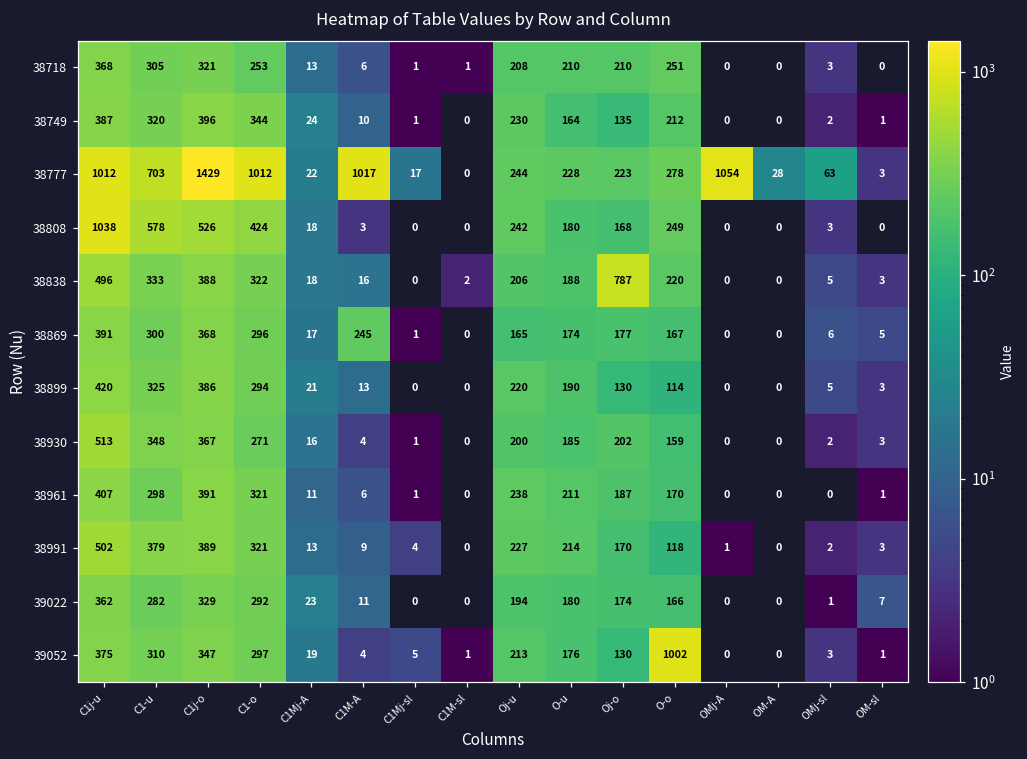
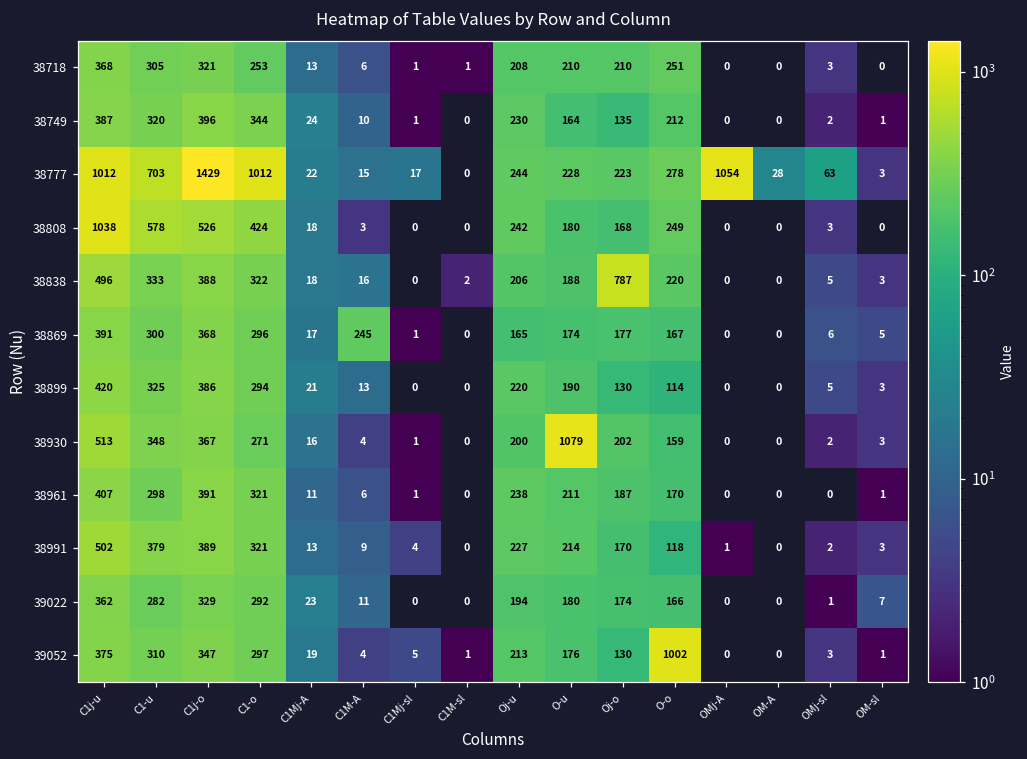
  {
    "38718": {
      "C1j-u": 368,
      "C1-u": 305,
      "C1j-o": 321,
      "C1-o": 253,
      "C1Mj-A": 13,
      "C1M-A": 6,
      "C1Mj-sl": 1,
      "C1M-sl": 1,
      "Oj-u": 208,
      "O-u": 210,
      "Oj-o": 210,
      "O-o": 251,
      "OMj-sl": 3
    },
    "38749": {
      "C1j-u": 387,
      "C1-u": 320,
      "C1j-o": 396,
      "C1-o": 344,
      "C1Mj-A": 24,
      "C1M-A": 10,
      "C1Mj-sl": 1,
      "Oj-u": 230,
      "O-u": 164,
      "Oj-o": 135,
      "O-o": 212,
      "OMj-sl": 2,
      "OM-sl": 1
    },
    "38777": {
      "C1j-u": 1012,
      "C1-u": 703,
      "C1j-o": 1429,
      "C1-o": 1012,
      "C1Mj-A": 22,
-     "C1M-A": 1017,
+     "C1M-A": 15,
      "C1Mj-sl": 17,
      "Oj-u": 244,
      "O-u": 228,
      "Oj-o": 223,
      "O-o": 278,
      "OMj-A": 1054,
      "OM-A": 28,
      "OMj-sl": 63,
      "OM-sl": 3
    },
    "38808": {
      "C1j-u": 1038,
      "C1-u": 578,
      "C1j-o": 526,
      "C1-o": 424,
      "C1Mj-A": 18,
      "C1M-A": 3,
      "Oj-u": 242,
      "O-u": 180,
      "Oj-o": 168,
      "O-o": 249,
      "OMj-sl": 3
    },
    "38838": {
      "C1j-u": 496,
      "C1-u": 333,
      "C1j-o": 388,
      "C1-o": 322,
      "C1Mj-A": 18,
      "C1M-A": 16,
      "C1M-sl": 2,
      "Oj-u": 206,
      "O-u": 188,
      "Oj-o": 787,
      "O-o": 220,
      "OMj-sl": 5,
      "OM-sl": 3
    },
    "38869": {
      "C1j-u": 391,
      "C1-u": 300,
      "C1j-o": 368,
      "C1-o": 296,
      "C1Mj-A": 17,
      "C1M-A": 245,
      "C1Mj-sl": 1,
      "Oj-u": 165,
      "O-u": 174,
      "Oj-o": 177,
      "O-o": 167,
      "OMj-sl": 6,
      "OM-sl": 5
    },
    "38899": {
      "C1j-u": 420,
      "C1-u": 325,
      "C1j-o": 386,
      "C1-o": 294,
      "C1Mj-A": 21,
      "C1M-A": 13,
      "Oj-u": 220,
      "O-u": 190,
      "Oj-o": 130,
      "O-o": 114,
      "OMj-sl": 5,
      "OM-sl": 3
    },
    "38930": {
      "C1j-u": 513,
      "C1-u": 348,
      "C1j-o": 367,
      "C1-o": 271,
      "C1Mj-A": 16,
      "C1M-A": 4,
      "C1Mj-sl": 1,
      "Oj-u": 200,
-     "O-u": 185,
+     "O-u": 1079,
      "Oj-o": 202,
      "O-o": 159,
      "OMj-sl": 2,
      "OM-sl": 3
    },
    "38961": {
      "C1j-u": 407,
      "C1-u": 298,
      "C1j-o": 391,
      "C1-o": 321,
      "C1Mj-A": 11,
      "C1M-A": 6,
      "C1Mj-sl": 1,
      "Oj-u": 238,
      "O-u": 211,
      "Oj-o": 187,
      "O-o": 170,
      "OM-sl": 1
    },
    "38991": {
      "C1j-u": 502,
      "C1-u": 379,
      "C1j-o": 389,
      "C1-o": 321,
      "C1Mj-A": 13,
      "C1M-A": 9,
      "C1Mj-sl": 4,
      "Oj-u": 227,
      "O-u": 214,
      "Oj-o": 170,
      "O-o": 118,
      "OMj-A": 1,
      "OMj-sl": 2,
      "OM-sl": 3
    },
    "39022": {
      "C1j-u": 362,
      "C1-u": 282,
      "C1j-o": 329,
      "C1-o": 292,
      "C1Mj-A": 23,
      "C1M-A": 11,
      "Oj-u": 194,
      "O-u": 180,
      "Oj-o": 174,
      "O-o": 166,
      "OMj-sl": 1,
      "OM-sl": 7
    },
    "39052": {
      "C1j-u": 375,
      "C1-u": 310,
      "C1j-o": 347,
      "C1-o": 297,
      "C1Mj-A": 19,
      "C1M-A": 4,
      "C1Mj-sl": 5,
      "C1M-sl": 1,
      "Oj-u": 213,
      "O-u": 176,
      "Oj-o": 130,
      "O-o": 1002,
      "OMj-sl": 3,
      "OM-sl": 1
    }
  }
